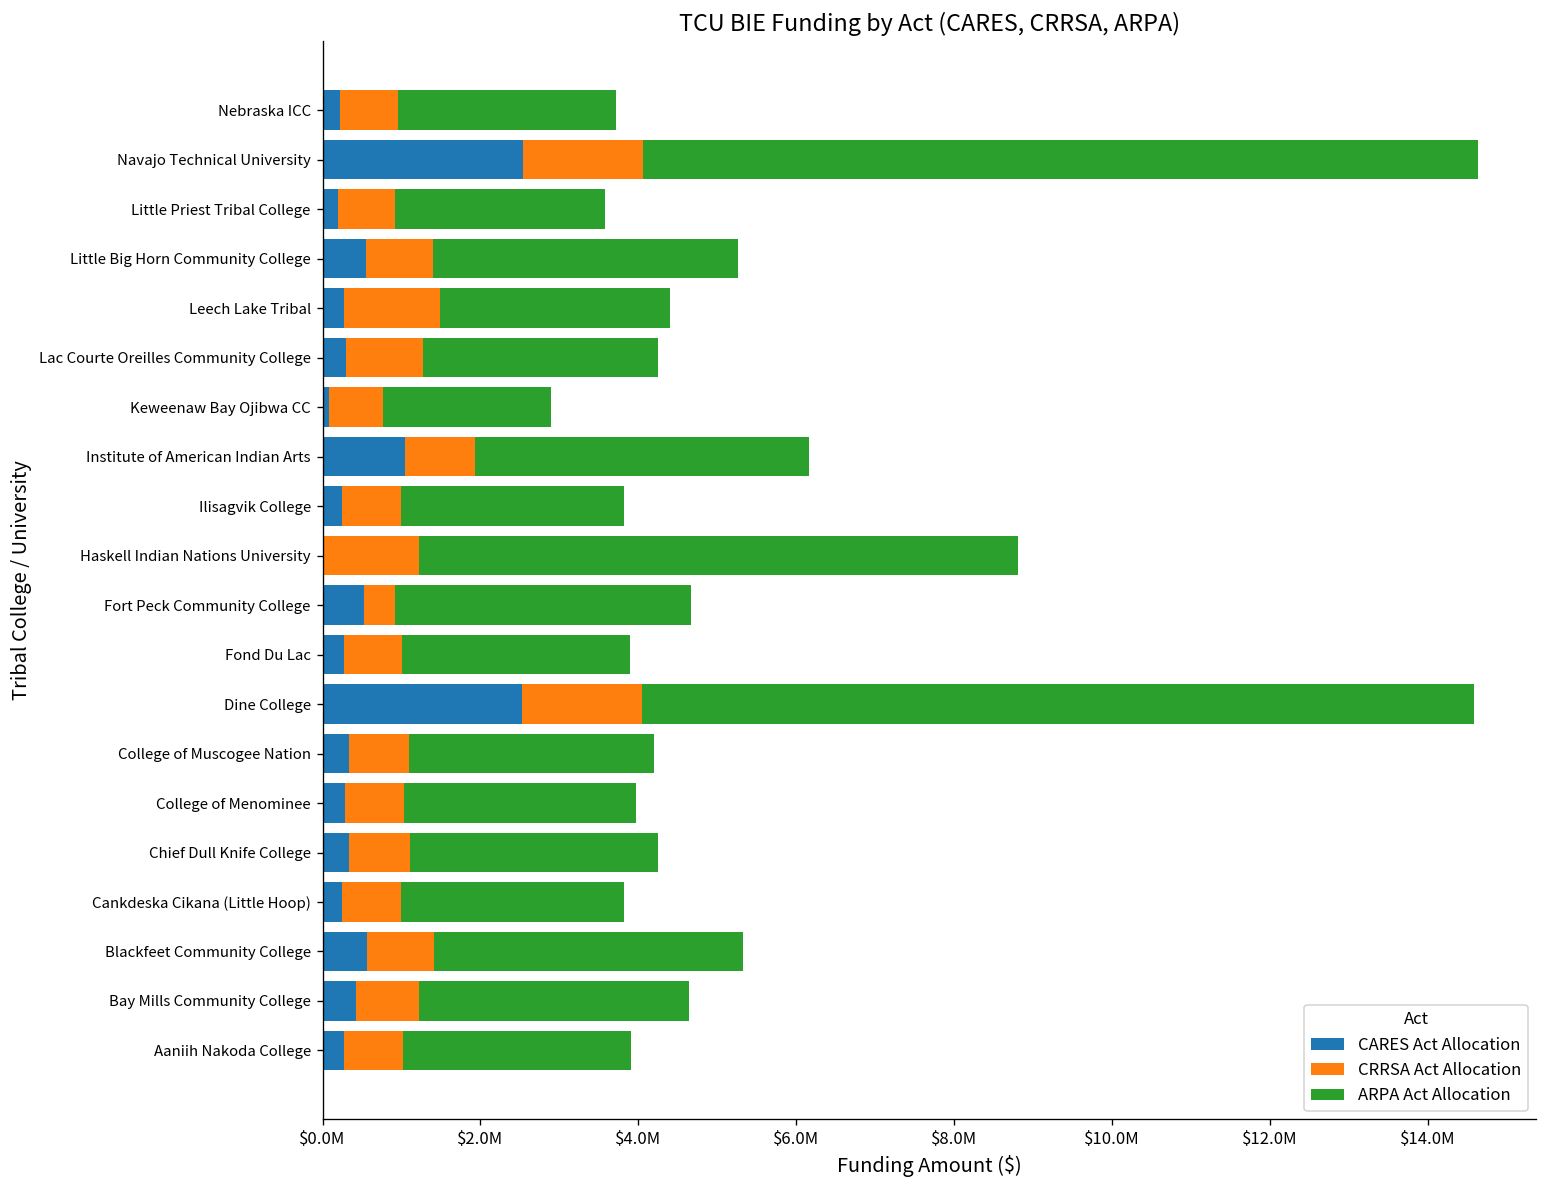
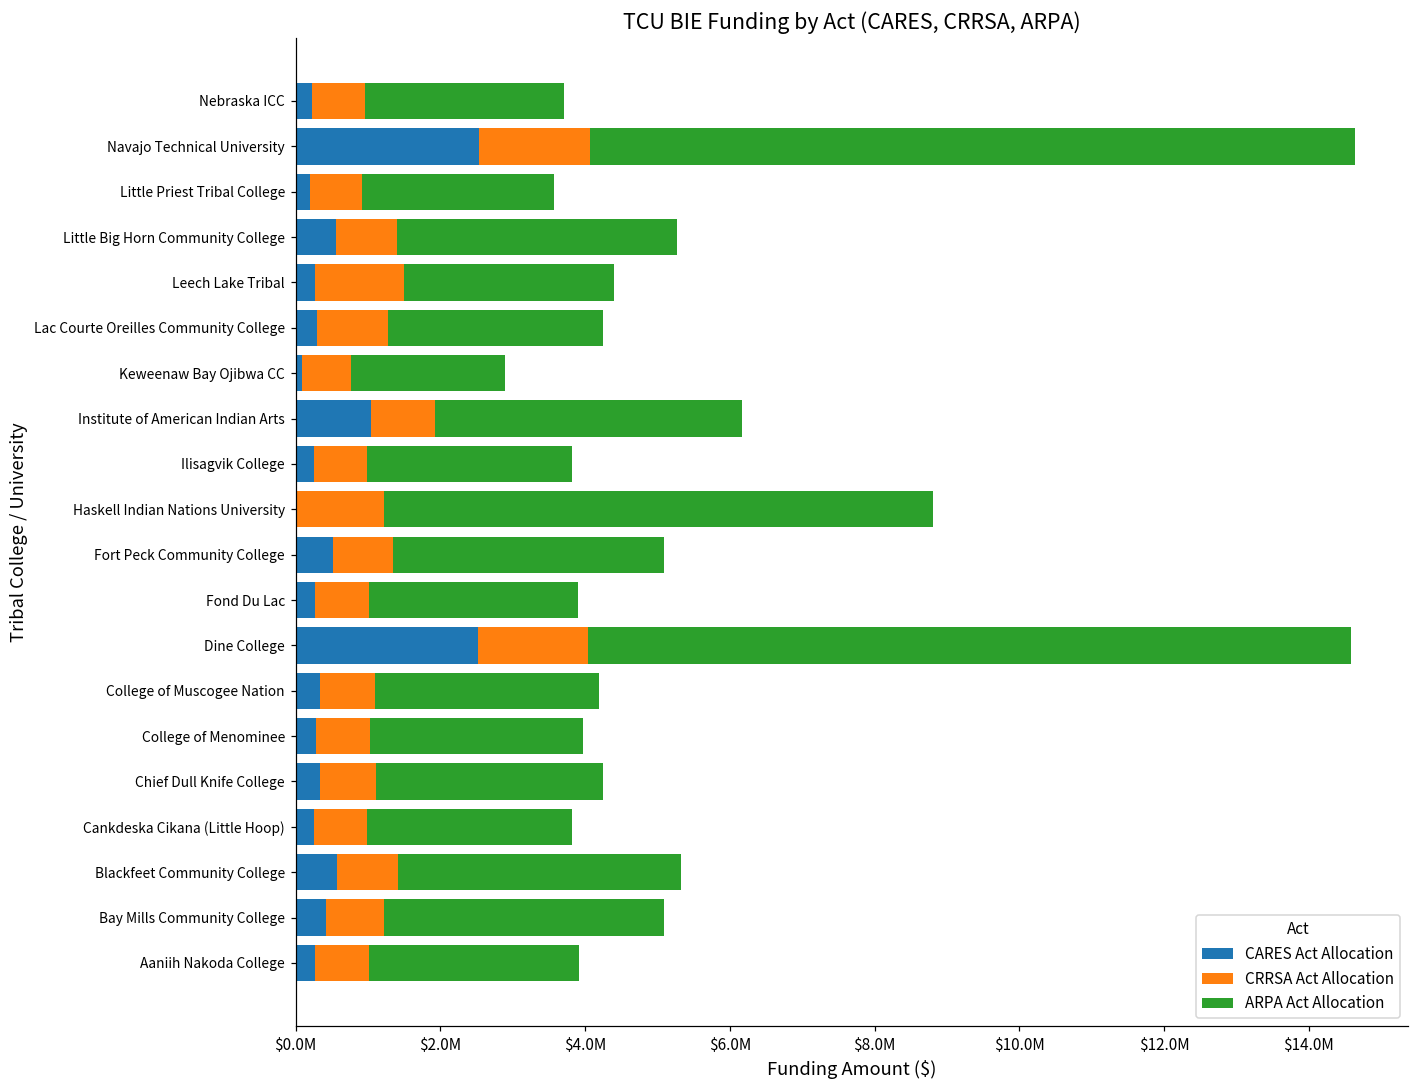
  {
    "CARES Act Allocation": {
      "Nebraska ICC": "$200000",
      "Navajo Technical University": "$2500000",
      "Little Priest Tribal College": "$200000",
      "Little Big Horn Community College": "$600000",
      "Leech Lake Tribal": "$300000",
      "Lac Courte Oreilles Community College": "$300000",
      "Keweenaw Bay Ojibwa CC": "$100000",
      "Institute of American Indian Arts": "$1000000",
      "Ilisagvik College": "$300000",
      "Haskell Indian Nations University": "$0",
      "Fort Peck Community College": "$500000",
      "Fond Du Lac": "$300000",
      "Dine College": "$2500000",
      "College of Muscogee Nation": "$300000",
      "College of Menominee": "$300000",
      "Chief Dull Knife College": "$300000",
      "Cankdeska Cikana (Little Hoop)": "$300000",
      "Blackfeet Community College": "$600000",
      "Bay Mills Community College": "$400000",
      "Aaniih Nakoda College": "$300000"
    },
    "CRRSA Act Allocation": {
      "Nebraska ICC": "$700000",
      "Navajo Technical University": "$1500000",
      "Little Priest Tribal College": "$700000",
      "Little Big Horn Community College": "$800000",
      "Leech Lake Tribal": "$1200000",
      "Lac Courte Oreilles Community College": "$1000000",
      "Keweenaw Bay Ojibwa CC": "$700000",
      "Institute of American Indian Arts": "$900000",
      "Ilisagvik College": "$700000",
      "Haskell Indian Nations University": "$1200000",
-     "Fort Peck Community College": "$400000",
+     "Fort Peck Community College": "$800000",
      "Fond Du Lac": "$700000",
      "Dine College": "$1500000",
      "College of Muscogee Nation": "$800000",
      "College of Menominee": "$700000",
      "Chief Dull Knife College": "$800000",
      "Cankdeska Cikana (Little Hoop)": "$700000",
      "Blackfeet Community College": "$800000",
      "Bay Mills Community College": "$800000",
      "Aaniih Nakoda College": "$700000"
    },
    "ARPA Act Allocation": {
      "Nebraska ICC": "$2800000",
      "Navajo Technical University": "$10600000",
      "Little Priest Tribal College": "$2700000",
      "Little Big Horn Community College": "$3900000",
      "Leech Lake Tribal": "$2900000",
      "Lac Courte Oreilles Community College": "$3000000",
      "Keweenaw Bay Ojibwa CC": "$2100000",
      "Institute of American Indian Arts": "$4200000",
      "Ilisagvik College": "$2800000",
      "Haskell Indian Nations University": "$7600000",
      "Fort Peck Community College": "$3700000",
      "Fond Du Lac": "$2900000",
      "Dine College": "$10500000",
      "College of Muscogee Nation": "$3100000",
      "College of Menominee": "$2900000",
      "Chief Dull Knife College": "$3100000",
      "Cankdeska Cikana (Little Hoop)": "$2800000",
      "Blackfeet Community College": "$3900000",
-     "Bay Mills Community College": "$3400000",
+     "Bay Mills Community College": "$3900000",
      "Aaniih Nakoda College": "$2900000"
    }
  }
